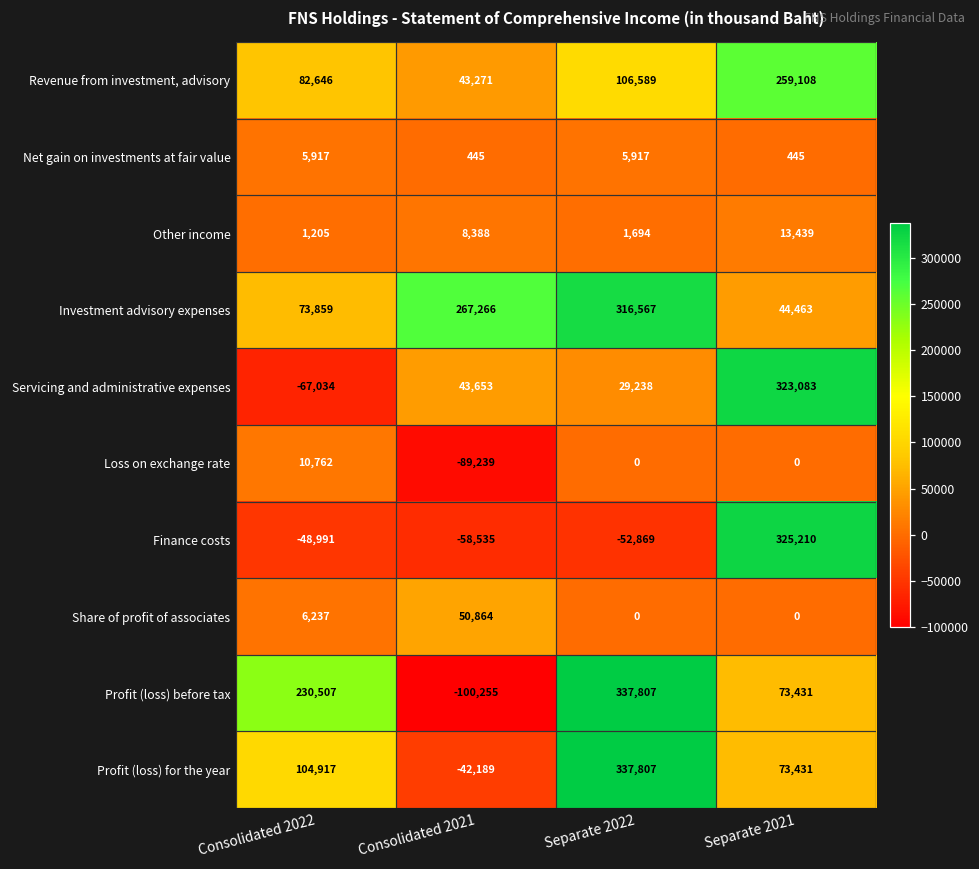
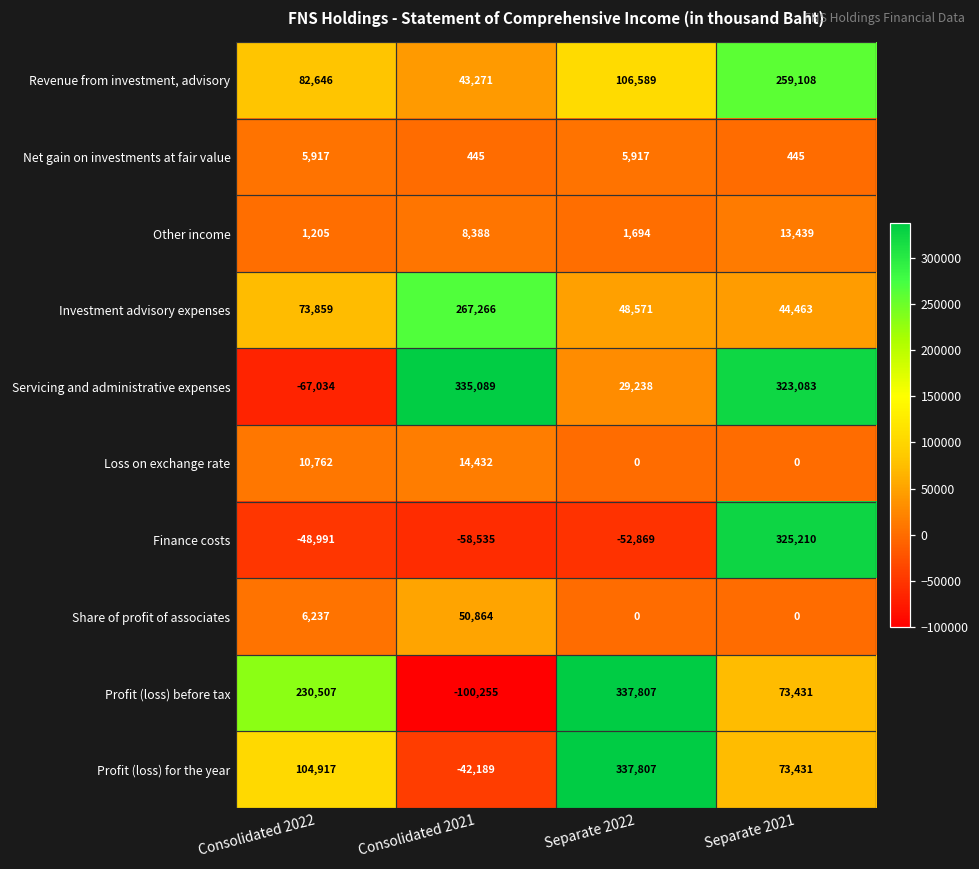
  {
    "Revenue from investment, advisory": {
      "Consolidated 2022": "82,646",
      "Consolidated 2021": "43,271",
      "Separate 2022": "106,589",
      "Separate 2021": "259,108"
    },
    "Net gain on investments at fair value": {
      "Consolidated 2022": "5,917",
      "Consolidated 2021": "445",
      "Separate 2022": "5,917",
      "Separate 2021": "445"
    },
    "Other income": {
      "Consolidated 2022": "1,205",
      "Consolidated 2021": "8,388",
      "Separate 2022": "1,694",
      "Separate 2021": "13,439"
    },
    "Investment advisory expenses": {
      "Consolidated 2022": "73,859",
      "Consolidated 2021": "267,266",
-     "Separate 2022": "316,567",
+     "Separate 2022": "48,571",
      "Separate 2021": "44,463"
    },
    "Servicing and administrative expenses": {
      "Consolidated 2022": "-67,034",
-     "Consolidated 2021": "43,653",
+     "Consolidated 2021": "335,089",
      "Separate 2022": "29,238",
      "Separate 2021": "323,083"
    },
    "Loss on exchange rate": {
      "Consolidated 2022": "10,762",
-     "Consolidated 2021": "-89,239",
+     "Consolidated 2021": "14,432",
      "Separate 2022": "0",
      "Separate 2021": "0"
    },
    "Finance costs": {
      "Consolidated 2022": "-48,991",
      "Consolidated 2021": "-58,535",
      "Separate 2022": "-52,869",
      "Separate 2021": "325,210"
    },
    "Share of profit of associates": {
      "Consolidated 2022": "6,237",
      "Consolidated 2021": "50,864",
      "Separate 2022": "0",
      "Separate 2021": "0"
    },
    "Profit (loss) before tax": {
      "Consolidated 2022": "230,507",
      "Consolidated 2021": "-100,255",
      "Separate 2022": "337,807",
      "Separate 2021": "73,431"
    },
    "Profit (loss) for the year": {
      "Consolidated 2022": "104,917",
      "Consolidated 2021": "-42,189",
      "Separate 2022": "337,807",
      "Separate 2021": "73,431"
    }
  }
